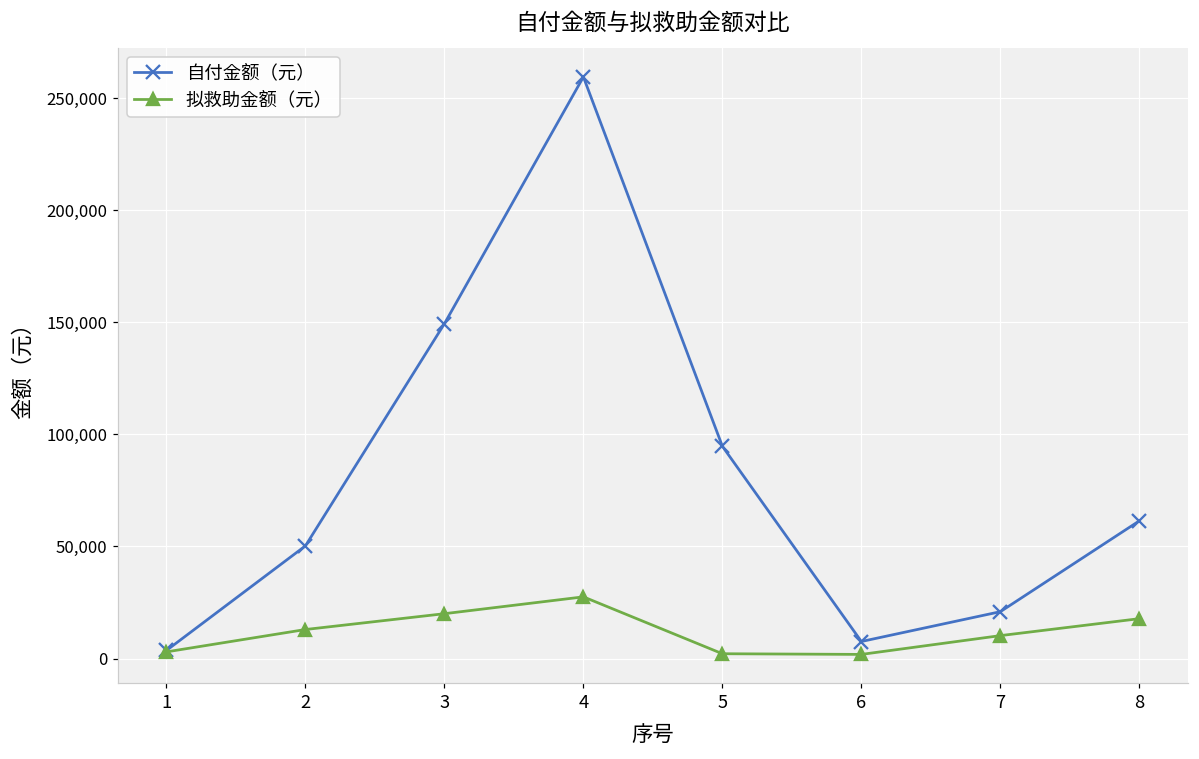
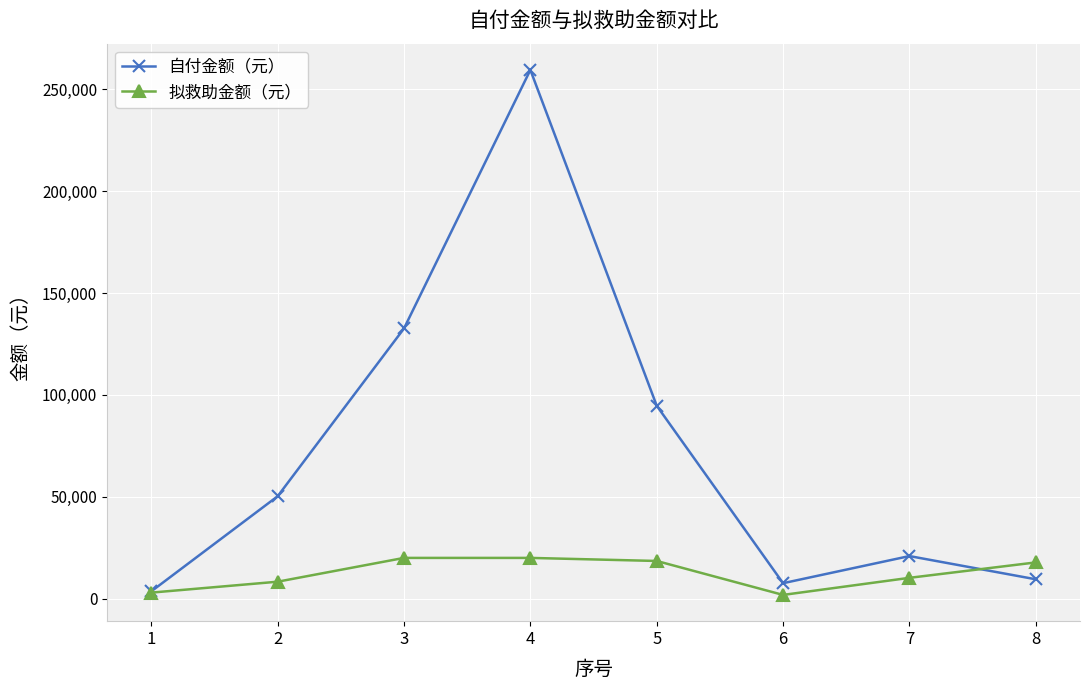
  {
    "自付金额（元）": {
      "2": "50,000",
-     "3": "149,000",
+     "3": "133,000",
      "4": "260,000",
      "5": "95,000",
      "6": "8,000",
      "7": "21,000",
-     "8": "61,000"
+     "8": "10,000"
    },
    "拟救助金额（元）": {
-     "2": "13,000",
+     "2": "8,000",
      "3": "20,000",
-     "4": "28,000",
-     "5": "2,000",
+     "4": "20,000",
+     "5": "18,000",
      "6": "2,000",
      "7": "10,000",
      "8": "18,000"
    }
  }
